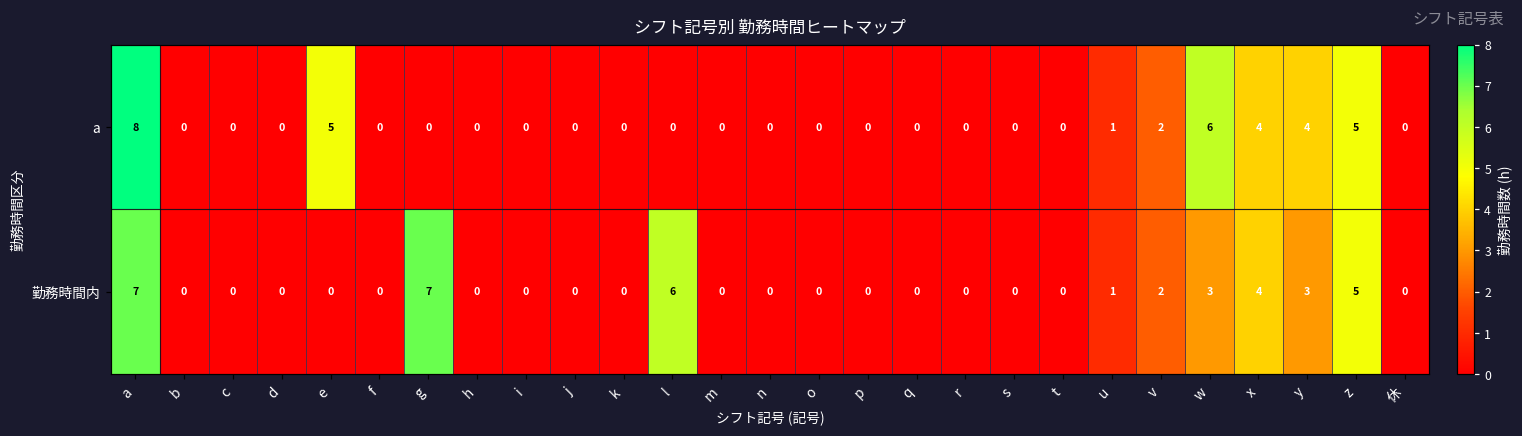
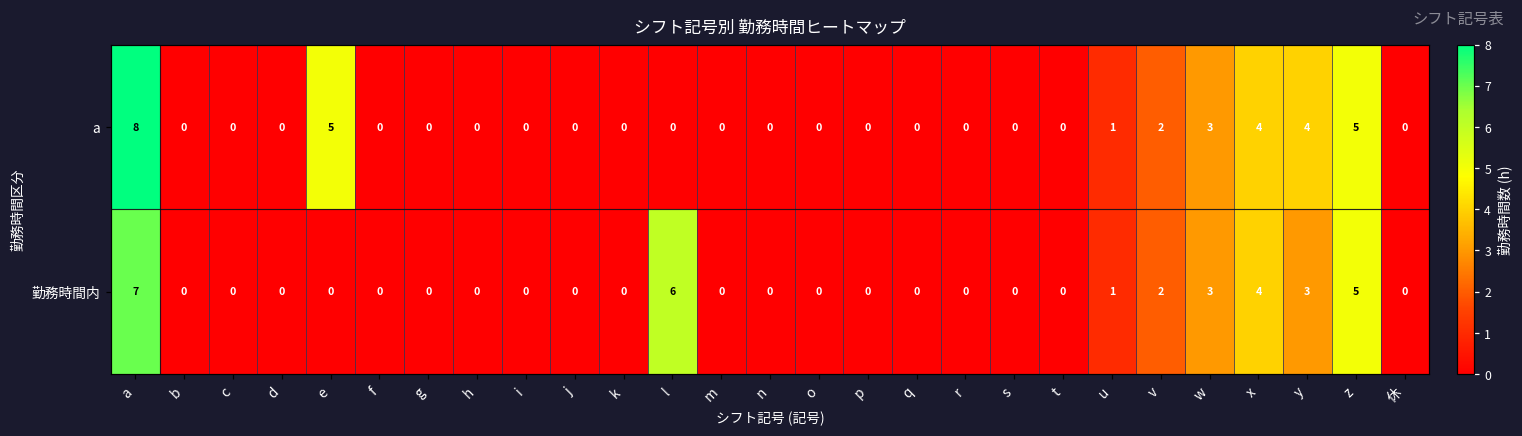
  {
    "a": {
      "a": 8,
      "b": 0,
      "c": 0,
      "d": 0,
      "e": 5,
      "f": 0,
      "g": 0,
      "h": 0,
      "i": 0,
      "j": 0,
      "k": 0,
      "l": 0,
      "m": 0,
      "n": 0,
      "o": 0,
      "p": 0,
      "q": 0,
      "r": 0,
      "s": 0,
      "t": 0,
      "u": 1,
      "v": 2,
-     "w": 6,
+     "w": 3,
      "x": 4,
      "y": 4,
      "z": 5,
      "休": 0
    },
    "勤務時間内": {
      "a": 7,
      "b": 0,
      "c": 0,
      "d": 0,
      "e": 0,
      "f": 0,
-     "g": 7,
+     "g": 0,
      "h": 0,
      "i": 0,
      "j": 0,
      "k": 0,
      "l": 6,
      "m": 0,
      "n": 0,
      "o": 0,
      "p": 0,
      "q": 0,
      "r": 0,
      "s": 0,
      "t": 0,
      "u": 1,
      "v": 2,
      "w": 3,
      "x": 4,
      "y": 3,
      "z": 5,
      "休": 0
    }
  }
